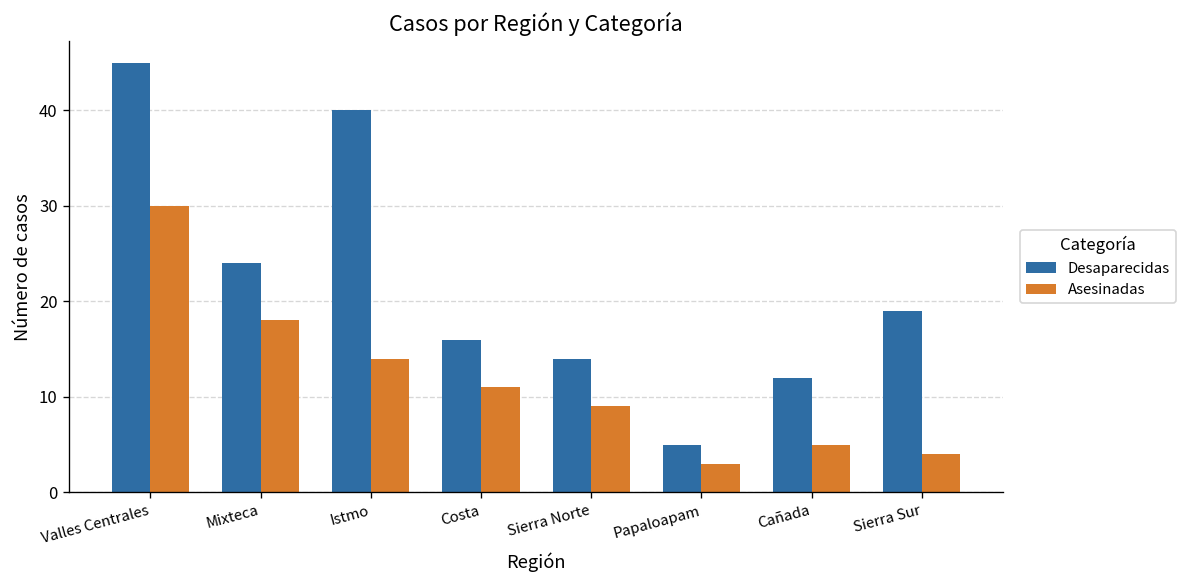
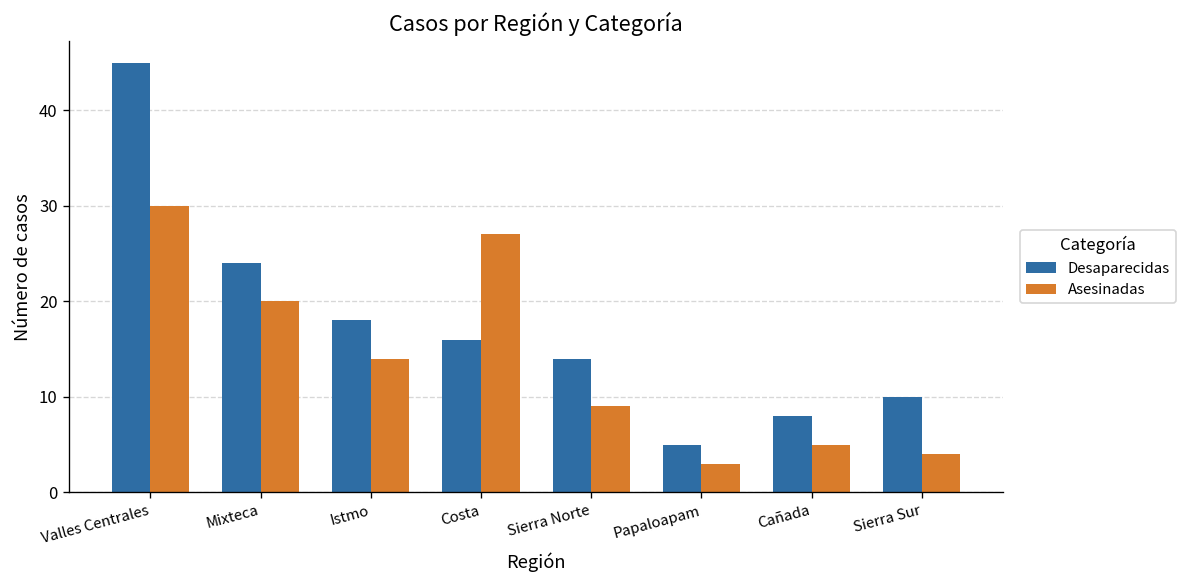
  {
    "Desaparecidas": {
      "Valles Centrales": 45,
      "Mixteca": 24,
-     "Istmo": 40,
+     "Istmo": 18,
      "Costa": 16,
      "Sierra Norte": 14,
      "Papaloapam": 5,
-     "Cañada": 12,
-     "Sierra Sur": 19
+     "Cañada": 8,
+     "Sierra Sur": 10
    },
    "Asesinadas": {
      "Valles Centrales": 30,
-     "Mixteca": 18,
+     "Mixteca": 20,
      "Istmo": 14,
-     "Costa": 11,
+     "Costa": 27,
      "Sierra Norte": 9,
      "Papaloapam": 3,
      "Cañada": 5,
      "Sierra Sur": 4
    }
  }
